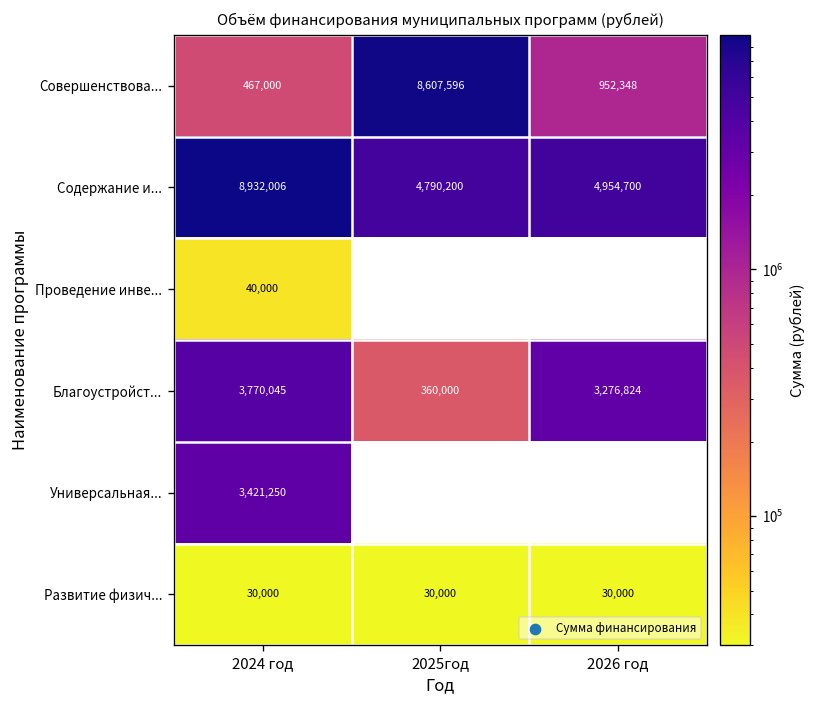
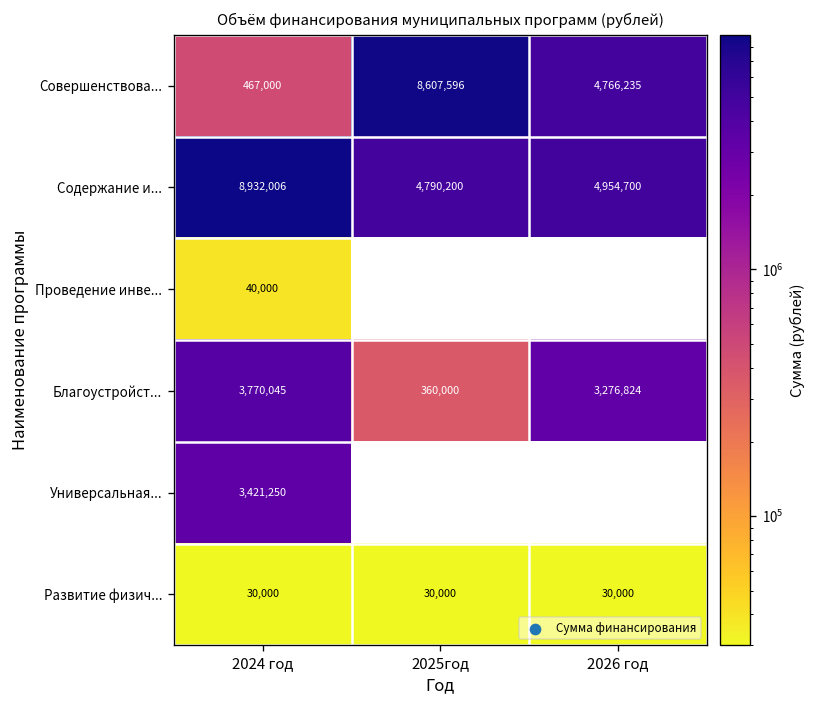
  {
    "Совершенствова...": {
      "2024 год": "467,000",
      "2025год": "8,607,596",
-     "2026 год": "952,348"
+     "2026 год": "4,766,235"
    },
    "Содержание и...": {
      "2024 год": "8,932,006",
      "2025год": "4,790,200",
      "2026 год": "4,954,700"
    },
    "Проведение инве...": {
      "2024 год": "40,000"
    },
    "Благоустройст...": {
      "2024 год": "3,770,045",
      "2025год": "360,000",
      "2026 год": "3,276,824"
    },
    "Универсальная...": {
      "2024 год": "3,421,250"
    },
    "Развитие физич...": {
      "2024 год": "30,000",
      "2025год": "30,000",
      "2026 год": "30,000"
    }
  }
